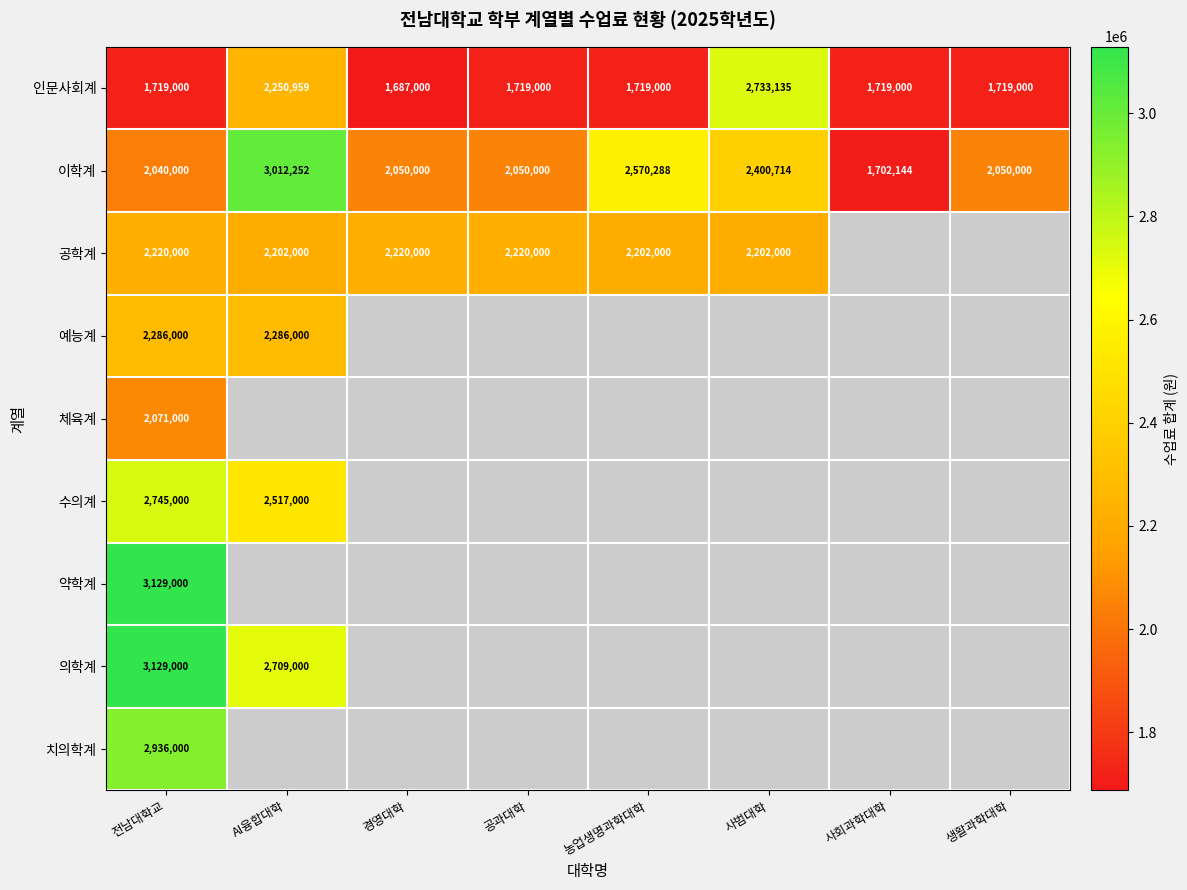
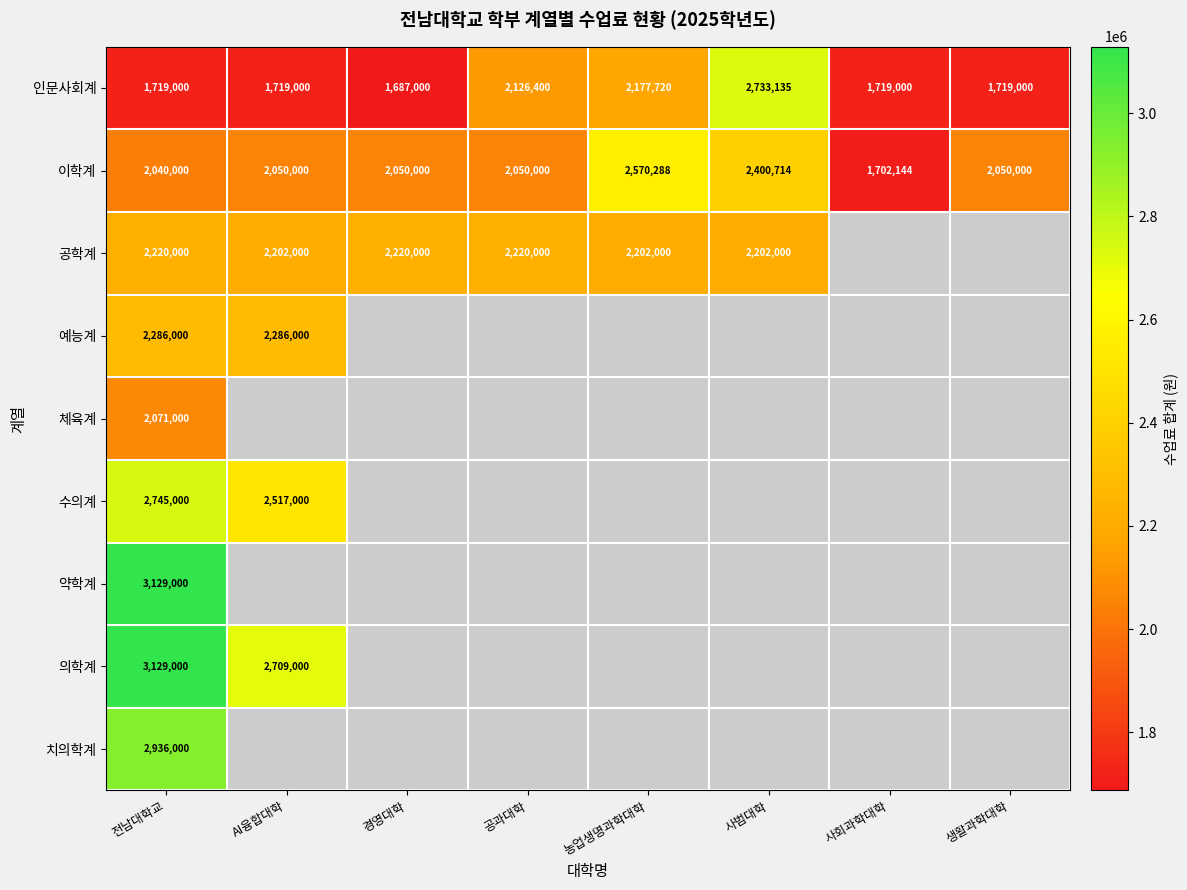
  {
    "인문사회계": {
      "전남대학교": "1,719,000",
-     "AI융합대학": "2,250,959",
+     "AI융합대학": "1,719,000",
      "경영대학": "1,687,000",
-     "공과대학": "1,719,000",
-     "농업생명과학대학": "1,719,000",
+     "공과대학": "2,126,400",
+     "농업생명과학대학": "2,177,720",
      "사범대학": "2,733,135",
      "사회과학대학": "1,719,000",
      "생활과학대학": "1,719,000"
    },
    "이학계": {
      "전남대학교": "2,040,000",
-     "AI융합대학": "3,012,252",
+     "AI융합대학": "2,050,000",
      "경영대학": "2,050,000",
      "공과대학": "2,050,000",
      "농업생명과학대학": "2,570,288",
      "사범대학": "2,400,714",
      "사회과학대학": "1,702,144",
      "생활과학대학": "2,050,000"
    },
    "공학계": {
      "전남대학교": "2,220,000",
      "AI융합대학": "2,202,000",
      "경영대학": "2,220,000",
      "공과대학": "2,220,000",
      "농업생명과학대학": "2,202,000",
      "사범대학": "2,202,000"
    },
    "예능계": {
      "전남대학교": "2,286,000",
      "AI융합대학": "2,286,000"
    },
    "체육계": {
      "전남대학교": "2,071,000"
    },
    "수의계": {
      "전남대학교": "2,745,000",
      "AI융합대학": "2,517,000"
    },
    "약학계": {
      "전남대학교": "3,129,000"
    },
    "의학계": {
      "전남대학교": "3,129,000",
      "AI융합대학": "2,709,000"
    },
    "치의학계": {
      "전남대학교": "2,936,000"
    }
  }
